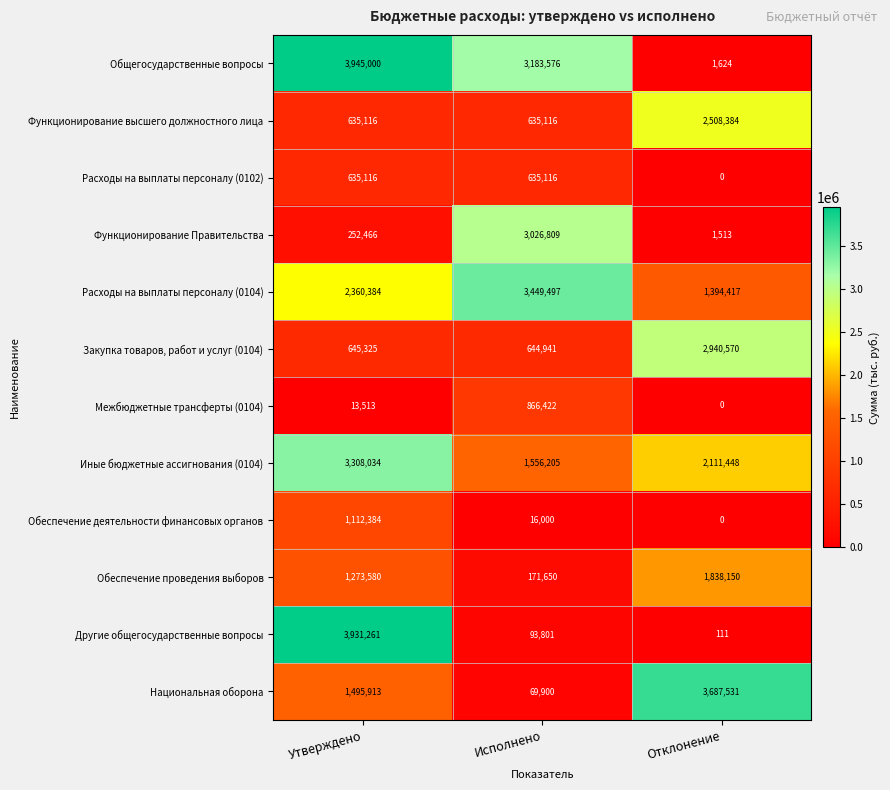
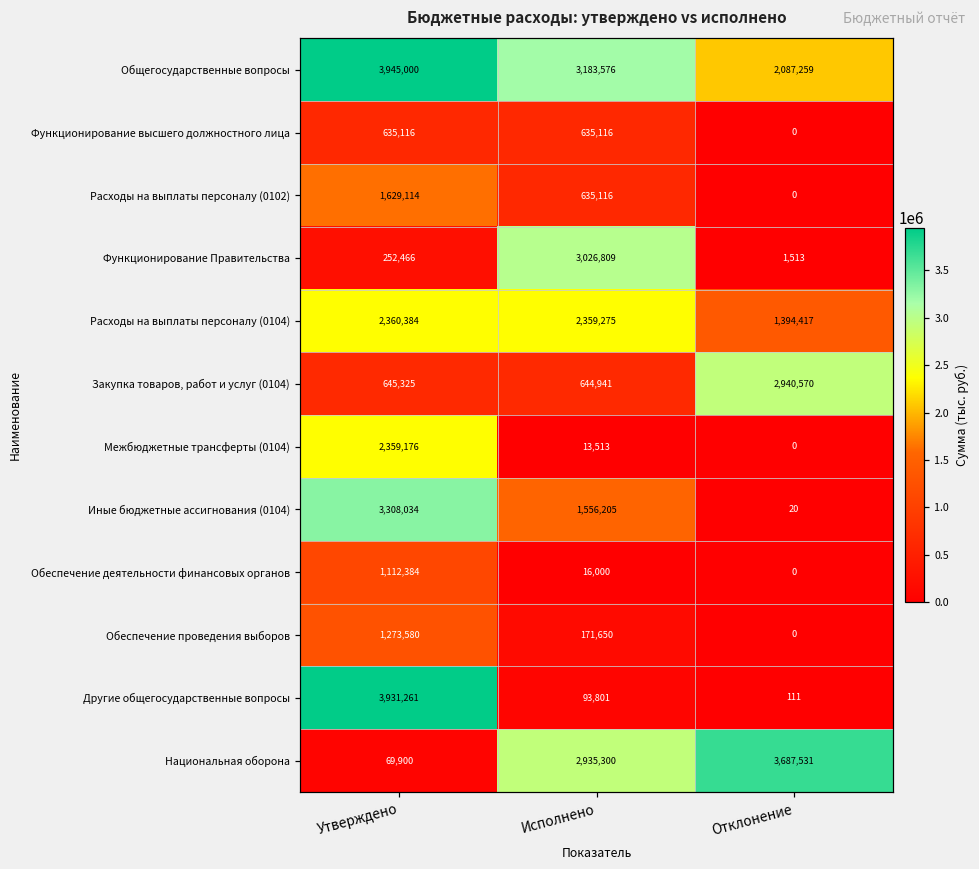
  {
    "Общегосударственные вопросы": {
      "Утверждено": "3,945,000",
      "Исполнено": "3,183,576",
-     "Отклонение": "1,624"
+     "Отклонение": "2,087,259"
    },
    "Функционирование высшего должностного лица": {
      "Утверждено": "635,116",
      "Исполнено": "635,116",
-     "Отклонение": "2,508,384"
+     "Отклонение": "0"
    },
    "Расходы на выплаты персоналу (0102)": {
-     "Утверждено": "635,116",
+     "Утверждено": "1,629,114",
      "Исполнено": "635,116",
      "Отклонение": "0"
    },
    "Функционирование Правительства": {
      "Утверждено": "252,466",
      "Исполнено": "3,026,809",
      "Отклонение": "1,513"
    },
    "Расходы на выплаты персоналу (0104)": {
      "Утверждено": "2,360,384",
-     "Исполнено": "3,449,497",
+     "Исполнено": "2,359,275",
      "Отклонение": "1,394,417"
    },
    "Закупка товаров, работ и услуг (0104)": {
      "Утверждено": "645,325",
      "Исполнено": "644,941",
      "Отклонение": "2,940,570"
    },
    "Межбюджетные трансферты (0104)": {
-     "Утверждено": "13,513",
-     "Исполнено": "866,422",
+     "Утверждено": "2,359,176",
+     "Исполнено": "13,513",
      "Отклонение": "0"
    },
    "Иные бюджетные ассигнования (0104)": {
      "Утверждено": "3,308,034",
      "Исполнено": "1,556,205",
-     "Отклонение": "2,111,448"
+     "Отклонение": "20"
    },
    "Обеспечение деятельности финансовых органов": {
      "Утверждено": "1,112,384",
      "Исполнено": "16,000",
      "Отклонение": "0"
    },
    "Обеспечение проведения выборов": {
      "Утверждено": "1,273,580",
      "Исполнено": "171,650",
-     "Отклонение": "1,838,150"
+     "Отклонение": "0"
    },
    "Другие общегосударственные вопросы": {
      "Утверждено": "3,931,261",
      "Исполнено": "93,801",
      "Отклонение": "111"
    },
    "Национальная оборона": {
-     "Утверждено": "1,495,913",
-     "Исполнено": "69,900",
+     "Утверждено": "69,900",
+     "Исполнено": "2,935,300",
      "Отклонение": "3,687,531"
    }
  }
